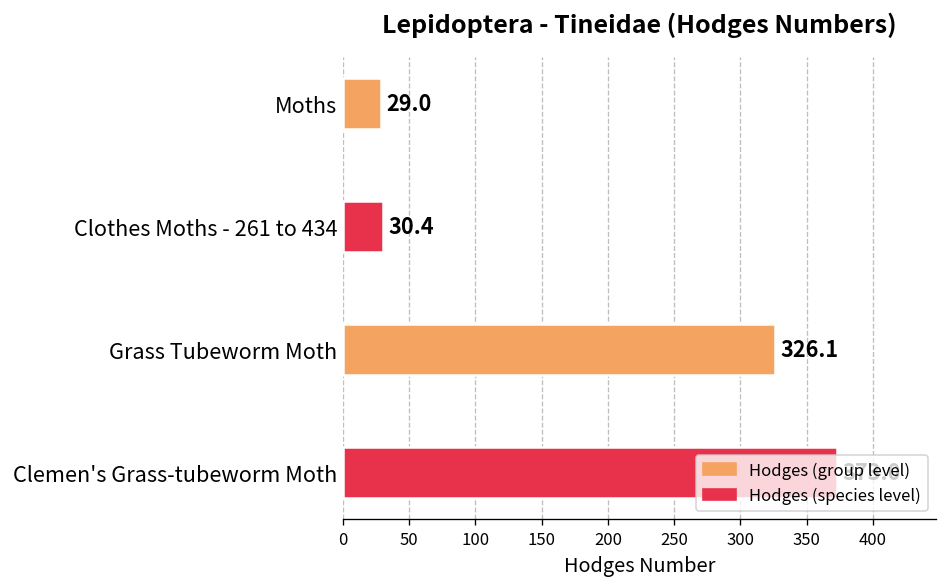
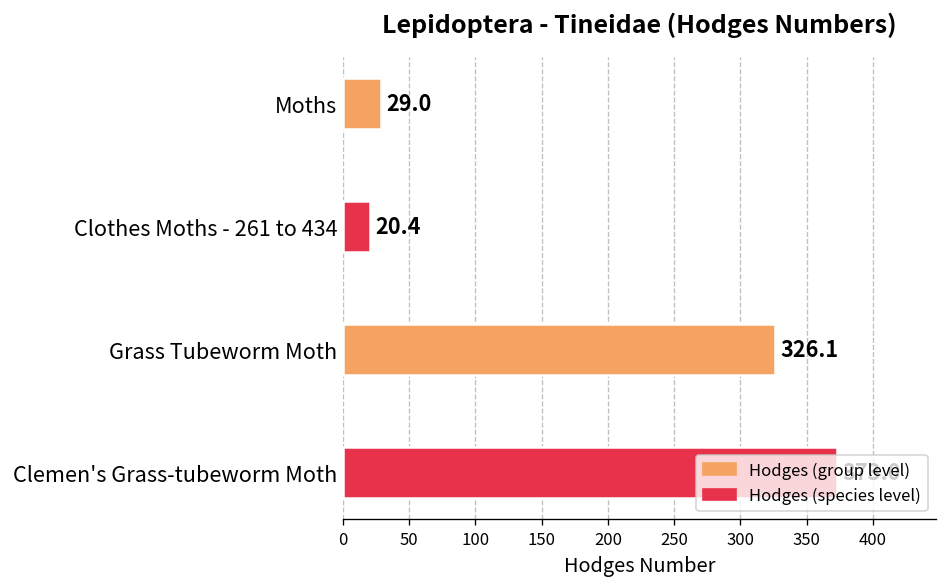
  {
    "Moths": 29.0,
-   "Clothes Moths - 261 to 434": 30.4,
+   "Clothes Moths - 261 to 434": 20.4,
    "Grass Tubeworm Moth": 326.1
  }
